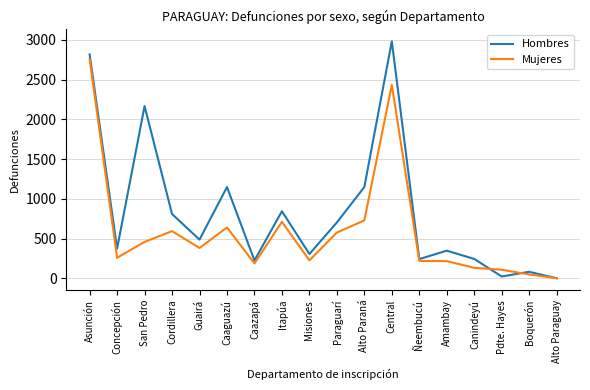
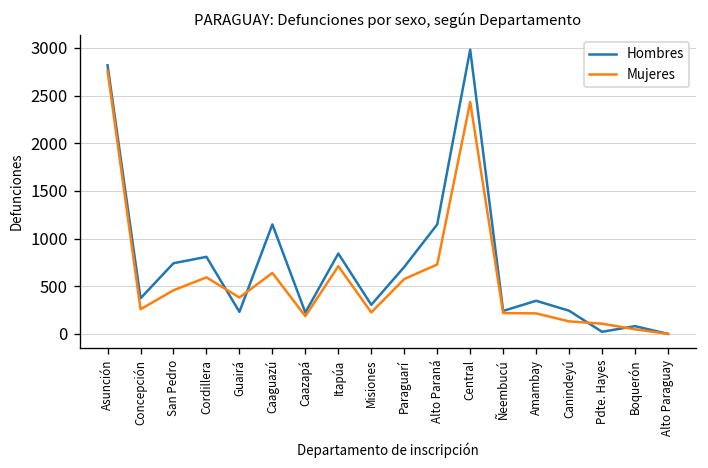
  {
    "Hombres": {
      "Asunción": 2800,
      "Concepción": 400,
-     "San Pedro": 2200,
+     "San Pedro": 700,
      "Cordillera": 800,
-     "Guairá": 500,
+     "Guairá": 200,
      "Caaguazú": 1100,
      "Caazapá": 200,
      "Itapúa": 800,
      "Misiones": 300,
      "Paraguarí": 700,
      "Alto Paraná": 1100,
      "Central": 3000,
      "Amambay": 300,
      "Canindeyú": 200,
      "Pdte. Hayes": 0,
      "Boquerón": 100
    },
    "Mujeres": {
      "Asunción": 2800,
      "Concepción": 300,
      "San Pedro": 500,
      "Cordillera": 600,
      "Guairá": 400,
      "Caaguazú": 600,
      "Caazapá": 200,
      "Itapúa": 700,
      "Misiones": 200,
      "Paraguarí": 600,
      "Alto Paraná": 700,
      "Central": 2400,
      "Amambay": 200,
      "Canindeyú": 100,
      "Pdte. Hayes": 100,
      "Boquerón": 0
    }
  }
